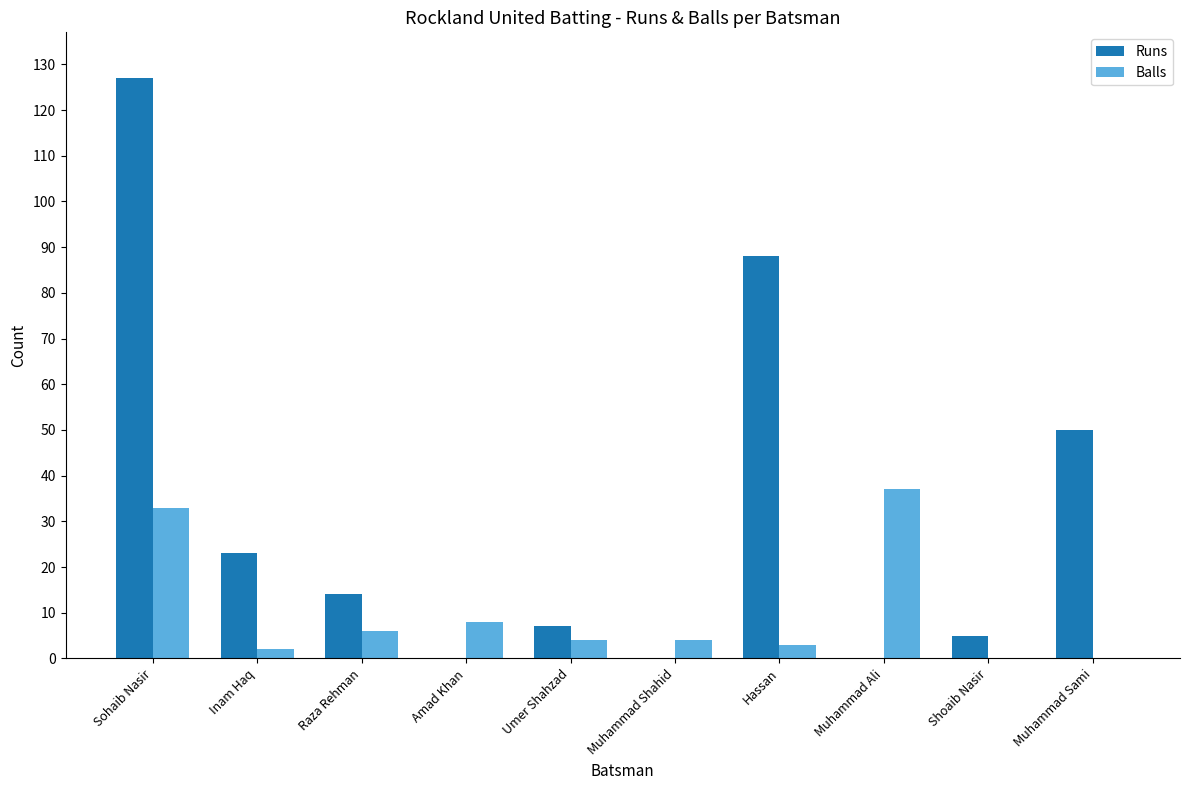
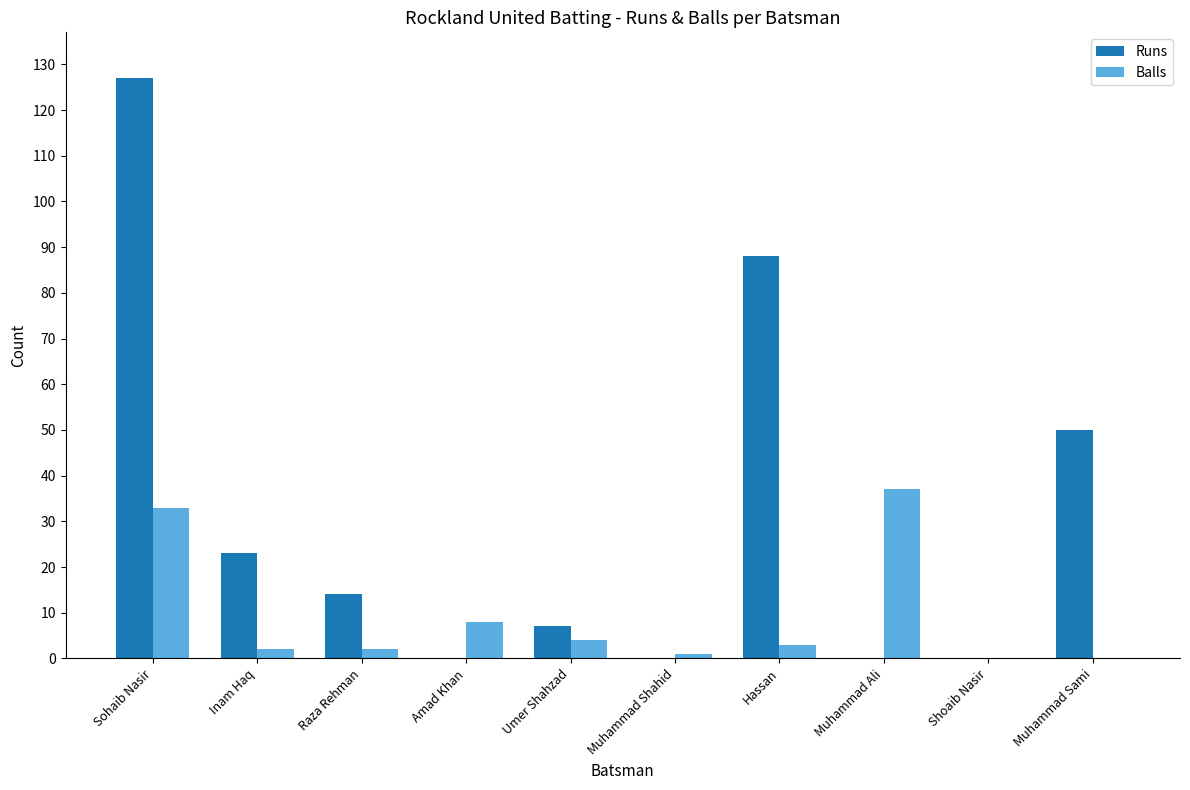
  {
    "Runs": {
      "Sohaib Nasir": 127,
      "Inam Haq": 23,
      "Raza Rehman": 14,
      "Amad Khan": 0,
      "Umer Shahzad": 7,
      "Muhammad Shahid": 0,
      "Hassan": 88,
      "Muhammad Ali": 0,
-     "Shoaib Nasir": 5,
+     "Shoaib Nasir": 0,
      "Muhammad Sami": 50
    },
    "Balls": {
      "Sohaib Nasir": 33,
      "Inam Haq": 2,
-     "Raza Rehman": 6,
+     "Raza Rehman": 2,
      "Amad Khan": 8,
      "Umer Shahzad": 4,
-     "Muhammad Shahid": 4,
+     "Muhammad Shahid": 1,
      "Hassan": 3,
      "Muhammad Ali": 37,
      "Shoaib Nasir": 0,
      "Muhammad Sami": 0
    }
  }
